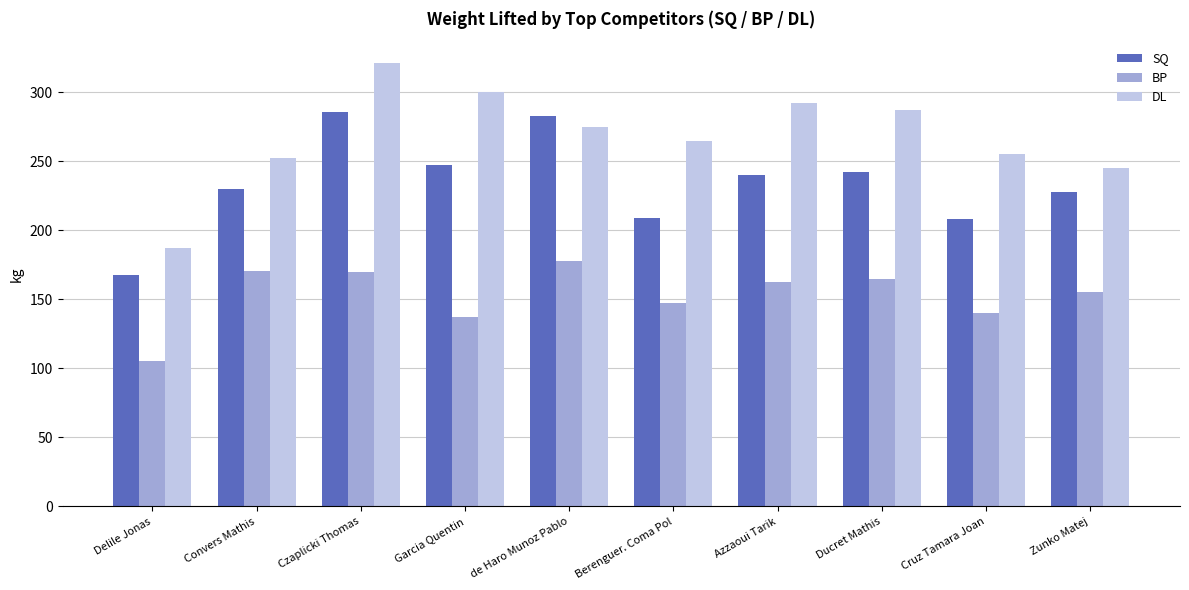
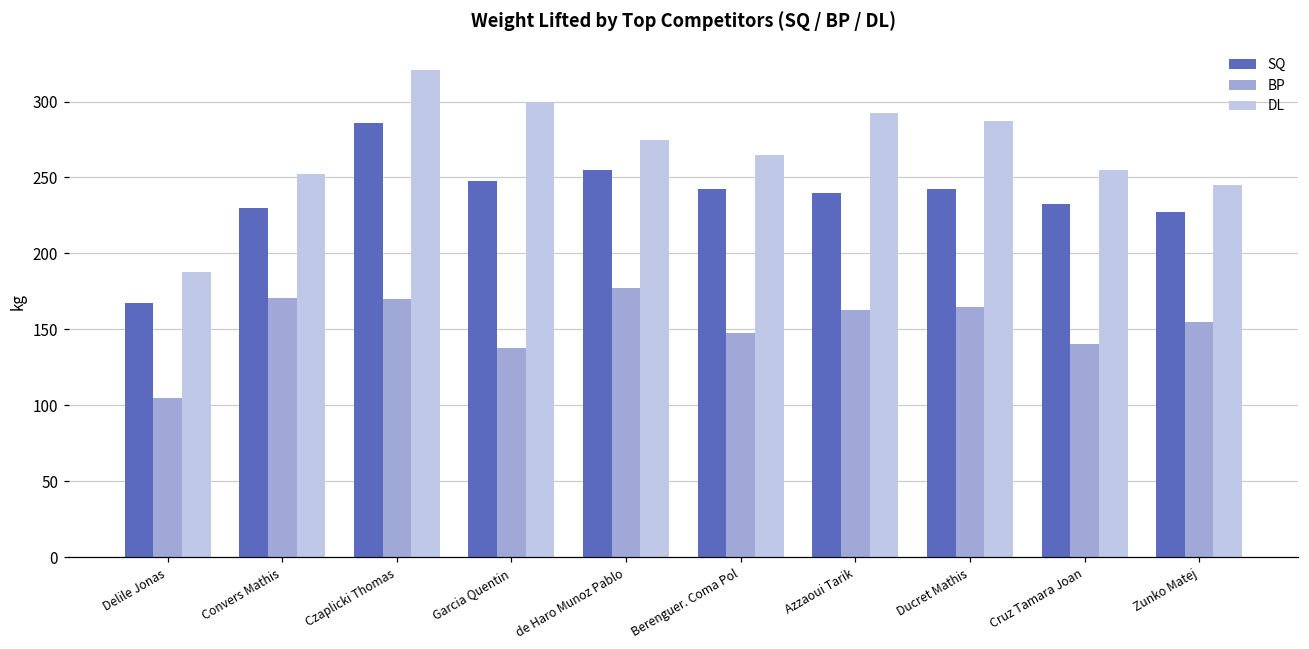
  {
    "SQ": {
      "Delile Jonas": 168,
      "Convers Mathis": 230,
      "Czaplicki Thomas": 286,
      "Garcia Quentin": 247,
-     "de Haro Munoz Pablo": 283,
-     "Berenguer. Coma Pol": 209,
+     "de Haro Munoz Pablo": 255,
+     "Berenguer. Coma Pol": 243,
      "Azzaoui Tarik": 240,
      "Ducret Mathis": 242,
-     "Cruz Tamara Joan": 208,
+     "Cruz Tamara Joan": 233,
      "Zunko Matej": 228
    }
  }
